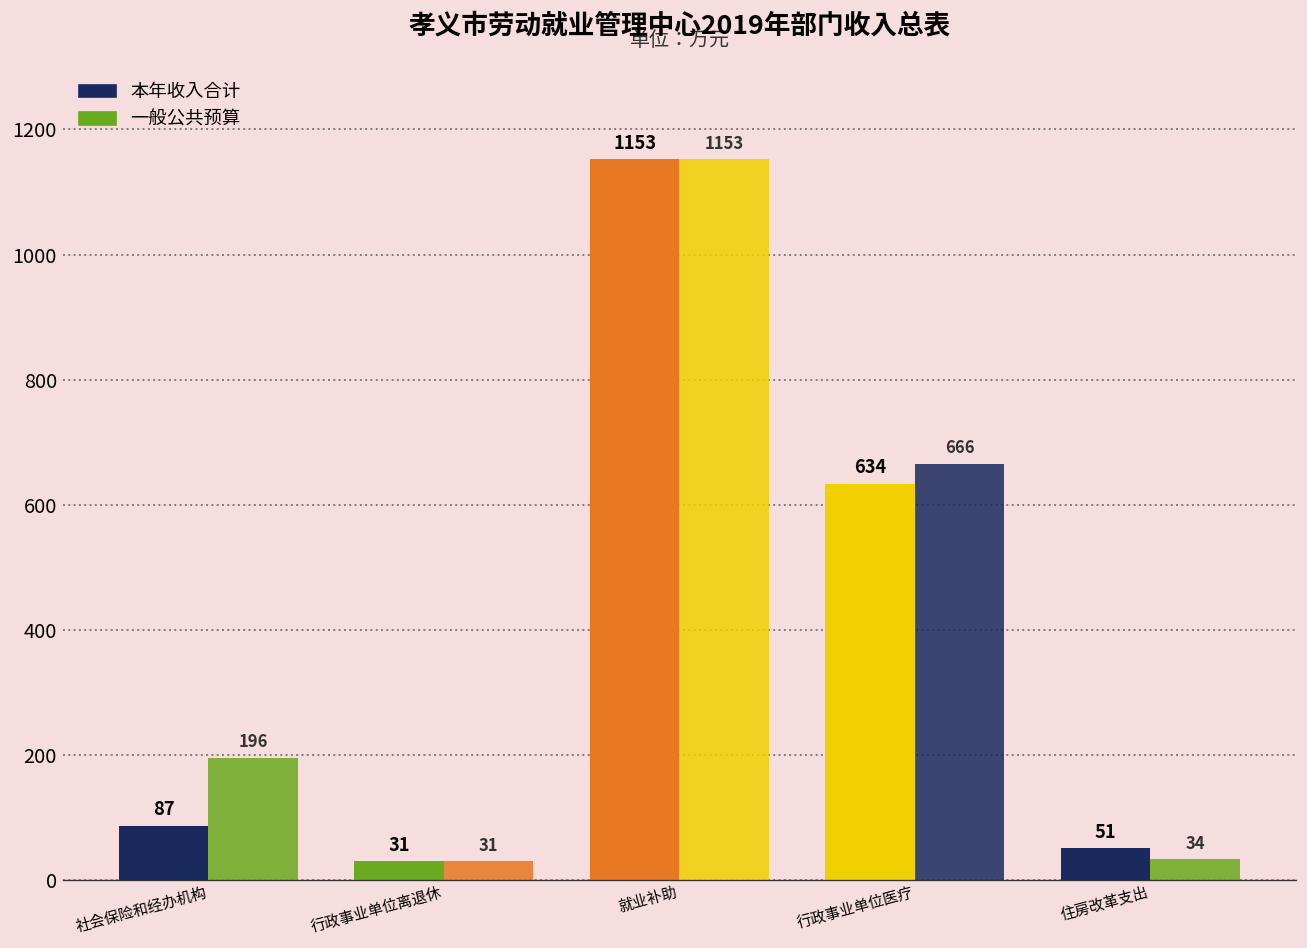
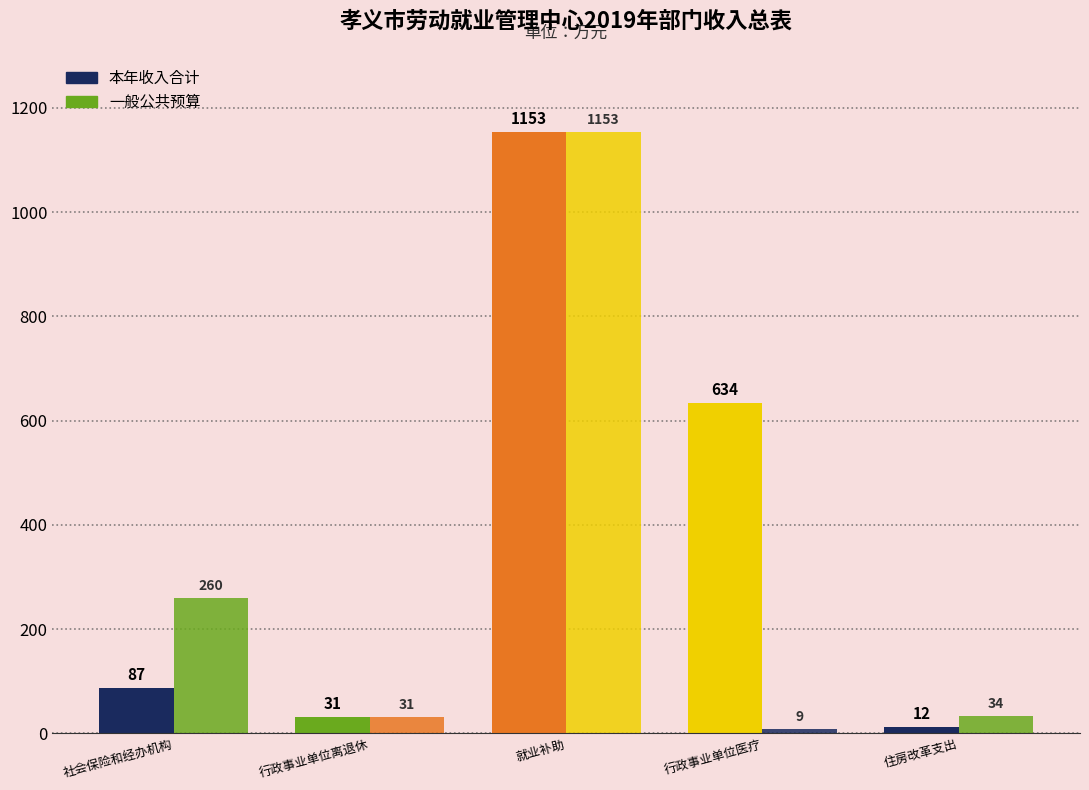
  {
    "本年收入合计": {
      "社会保险和经办机构": 87,
      "行政事业单位离退休": 31,
      "就业补助": 1153,
      "行政事业单位医疗": 634,
-     "住房改革支出": 51
+     "住房改革支出": 12
    },
    "一般公共预算": {
-     "社会保险和经办机构": 196,
+     "社会保险和经办机构": 260,
      "行政事业单位离退休": 31,
      "就业补助": 1153,
-     "行政事业单位医疗": 666,
+     "行政事业单位医疗": 9,
      "住房改革支出": 34
    }
  }
